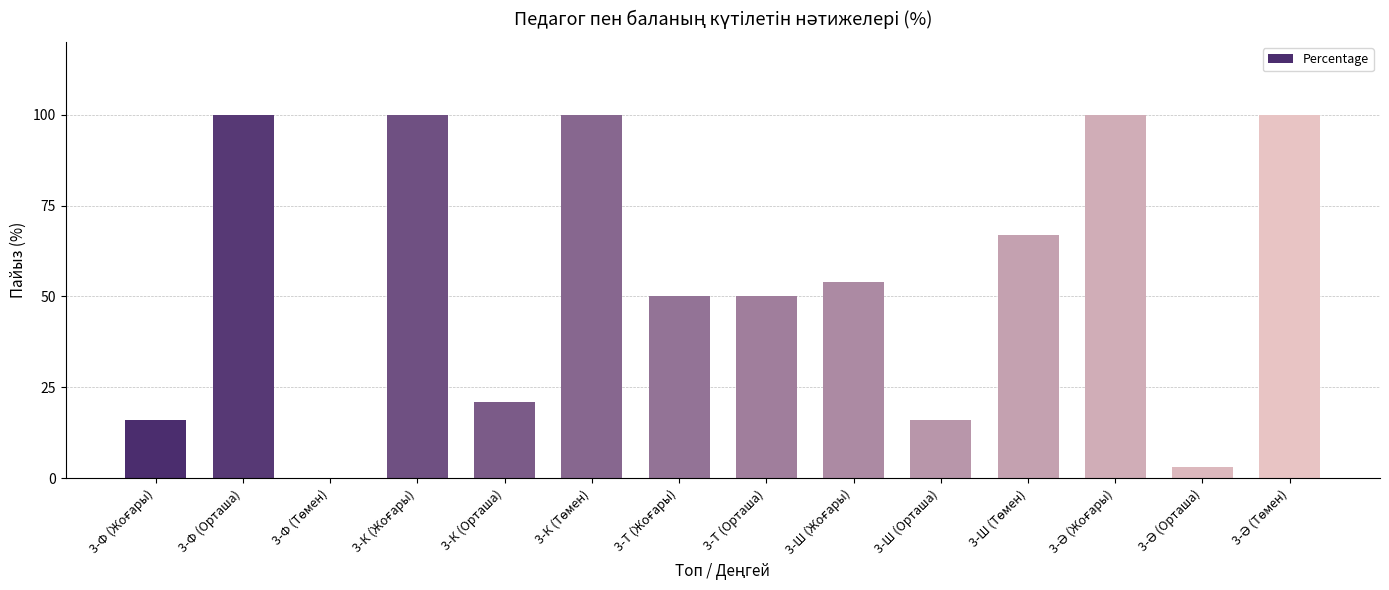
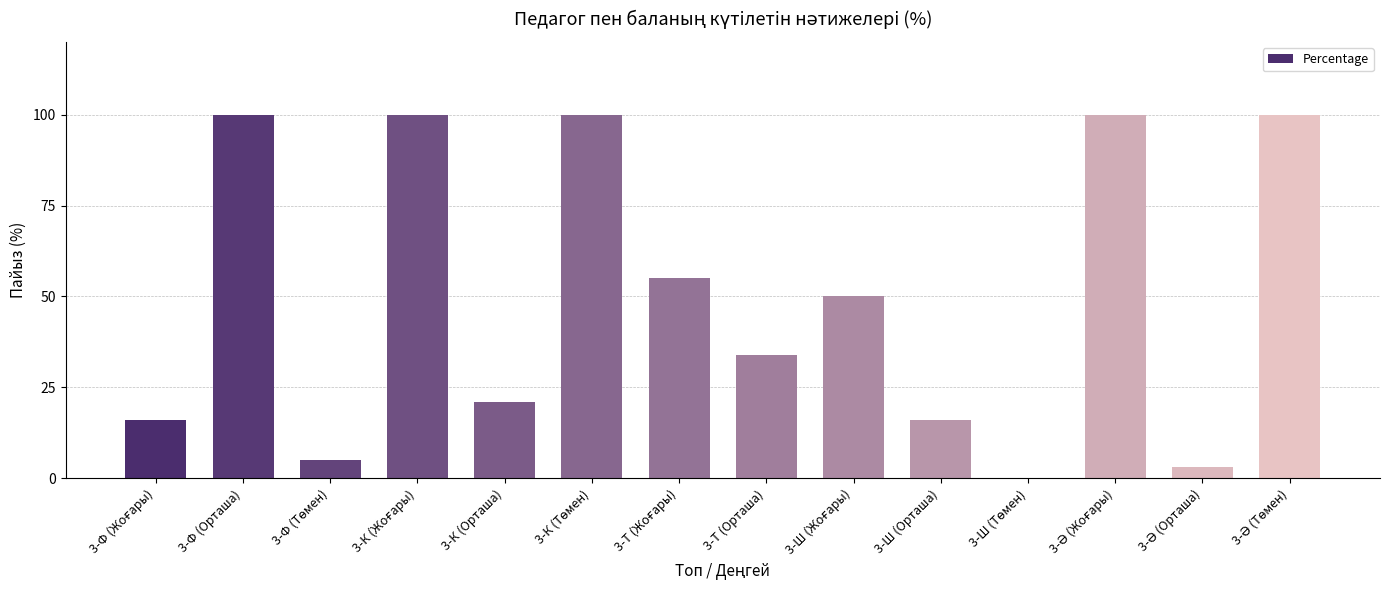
  {
    "3-Ф (Жоғары)": 16,
    "3-Ф (Орташа)": 100,
-   "3-Ф (Төмен)": 0,
+   "3-Ф (Төмен)": 5,
    "3-К (Жоғары)": 100,
    "3-К (Орташа)": 21,
    "3-К (Төмен)": 100,
-   "3-Т (Жоғары)": 50,
-   "3-Т (Орташа)": 50,
-   "3-Ш (Жоғары)": 54,
+   "3-Т (Жоғары)": 55,
+   "3-Т (Орташа)": 34,
+   "3-Ш (Жоғары)": 50,
    "3-Ш (Орташа)": 16,
-   "3-Ш (Төмен)": 67,
+   "3-Ш (Төмен)": 0,
    "3-Ә (Жоғары)": 100,
    "3-Ә (Орташа)": 3,
    "3-Ә (Төмен)": 100
  }
